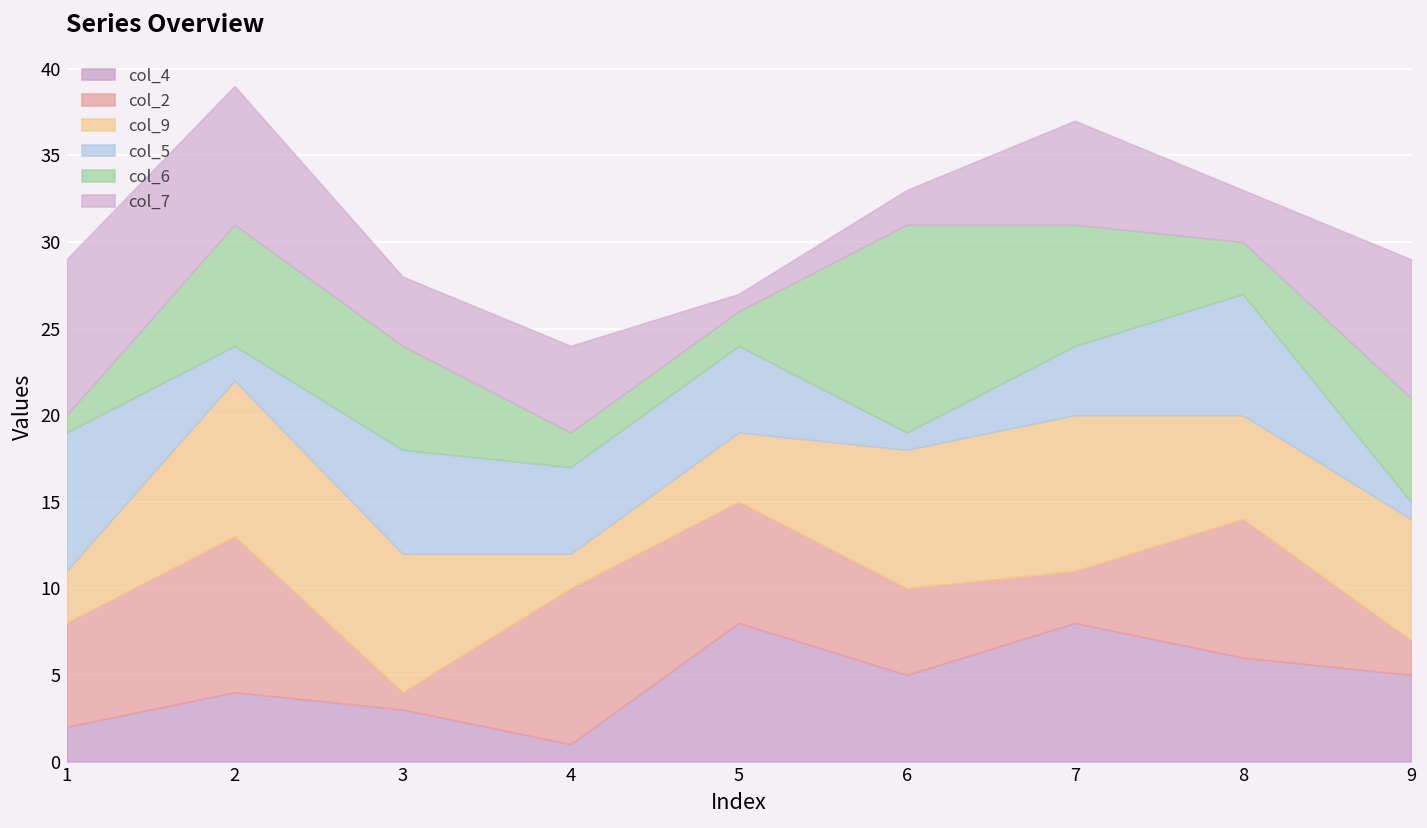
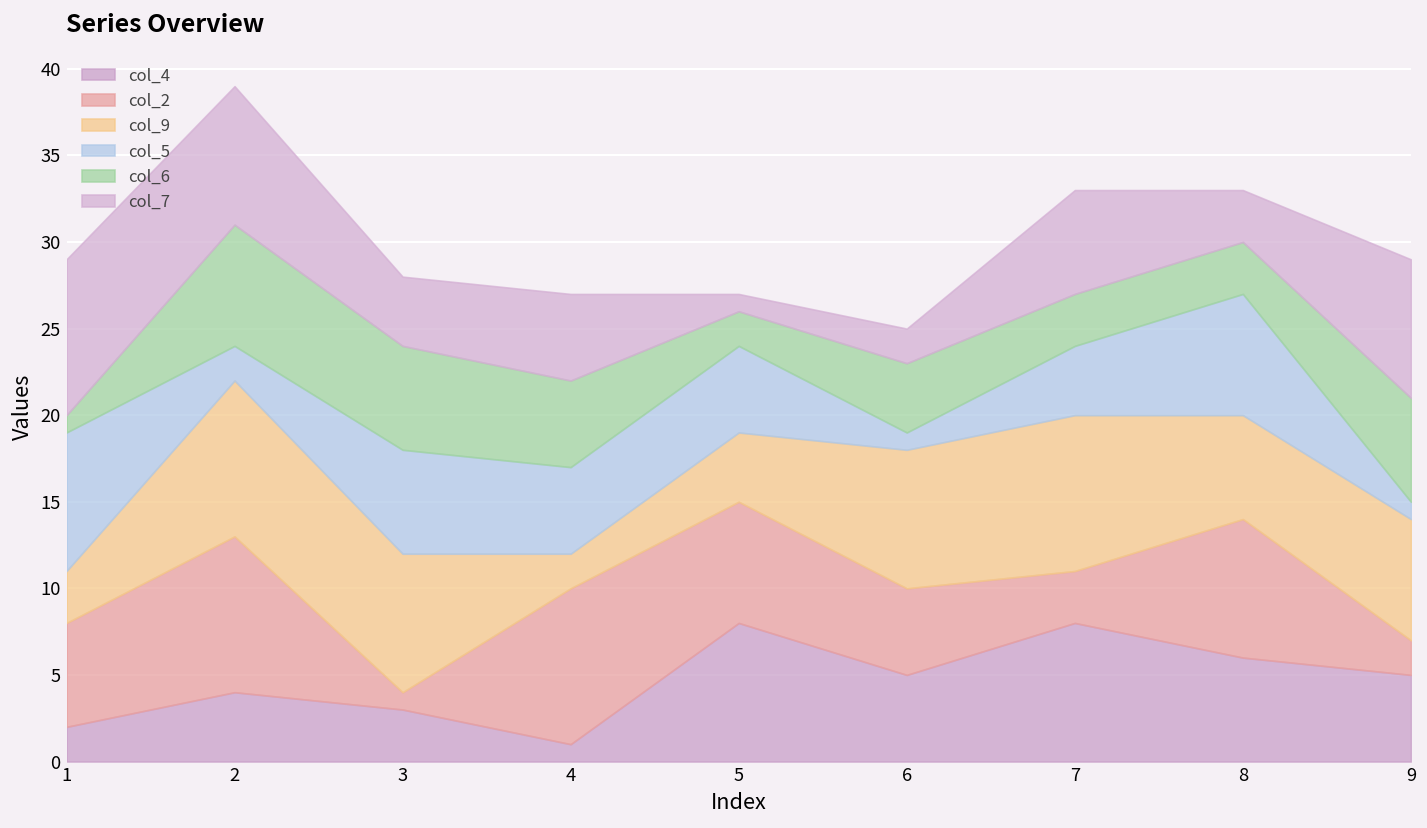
  {
    "col_6": {
      "1": 1,
      "2": 7,
      "3": 6,
-     "4": 2,
+     "4": 5,
      "5": 2,
-     "6": 12,
-     "7": 7,
+     "6": 4,
+     "7": 3,
      "8": 3,
      "9": 6
    }
  }
